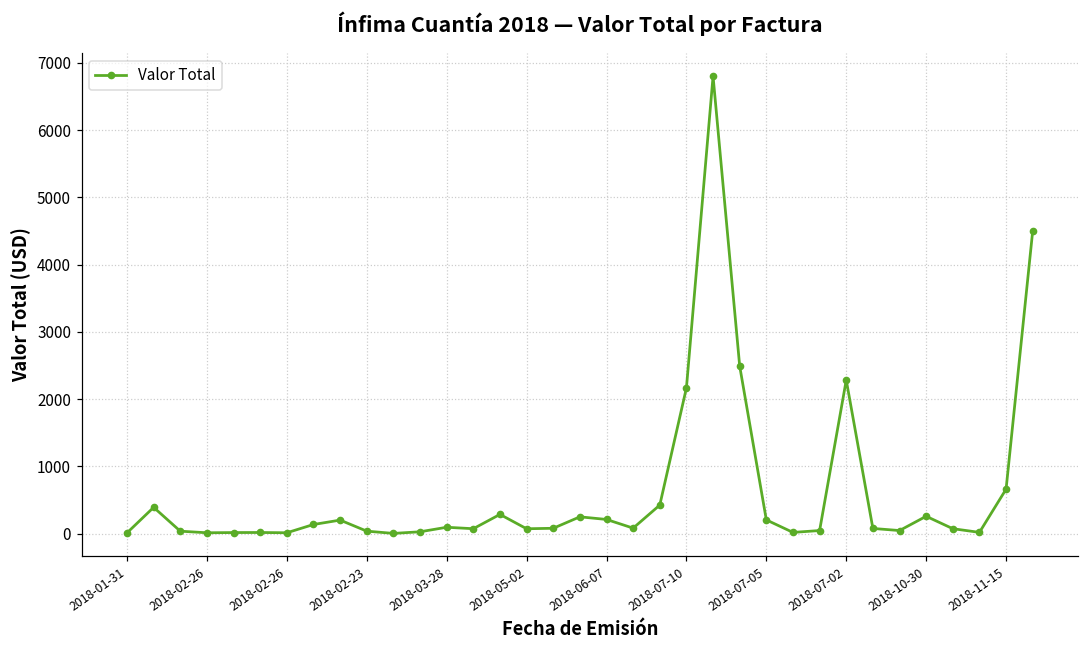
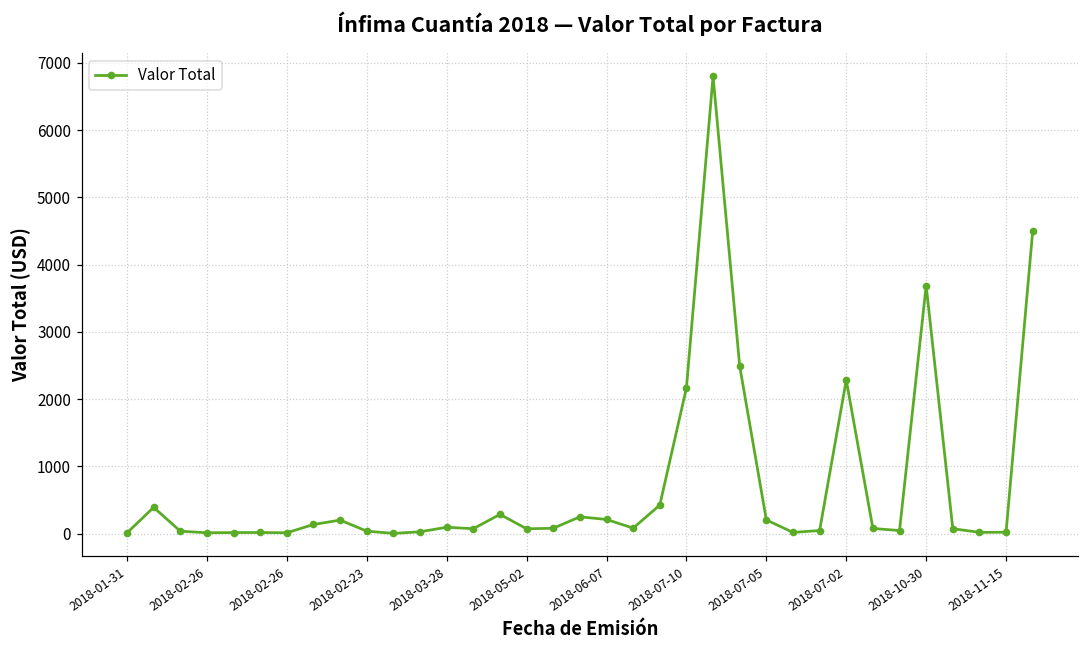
  {
    "2018-01-31": 0,
    "2018-03-28": 100,
    "2018-05-02": 100,
    "2018-07-10": 2200,
    "2018-07-02": 2300,
-   "2018-10-30": 300,
-   "2018-11-15": 700
+   "2018-10-30": 3700,
+   "2018-11-15": 0
  }
